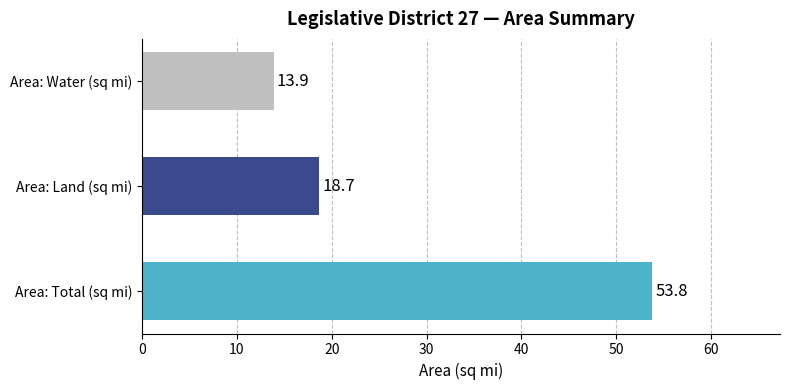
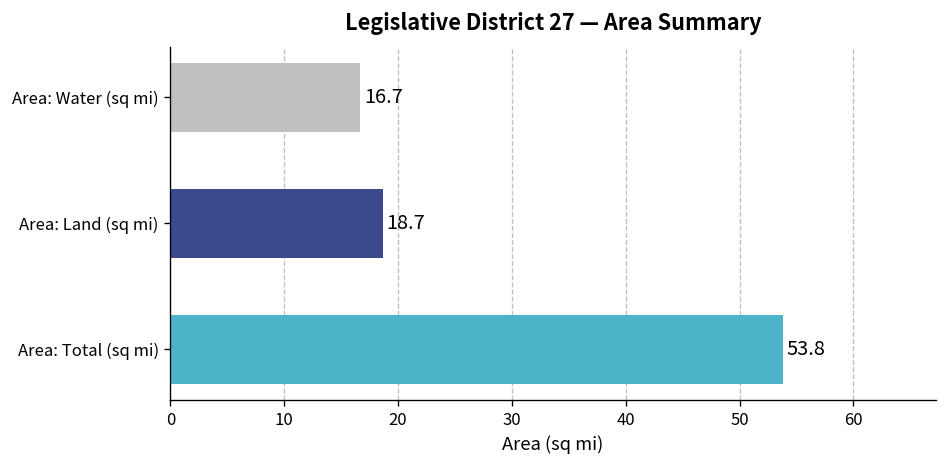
  {
-   "Area: Water (sq mi)": 13.9,
+   "Area: Water (sq mi)": 16.7,
    "Area: Land (sq mi)": 18.7,
    "Area: Total (sq mi)": 53.8
  }
